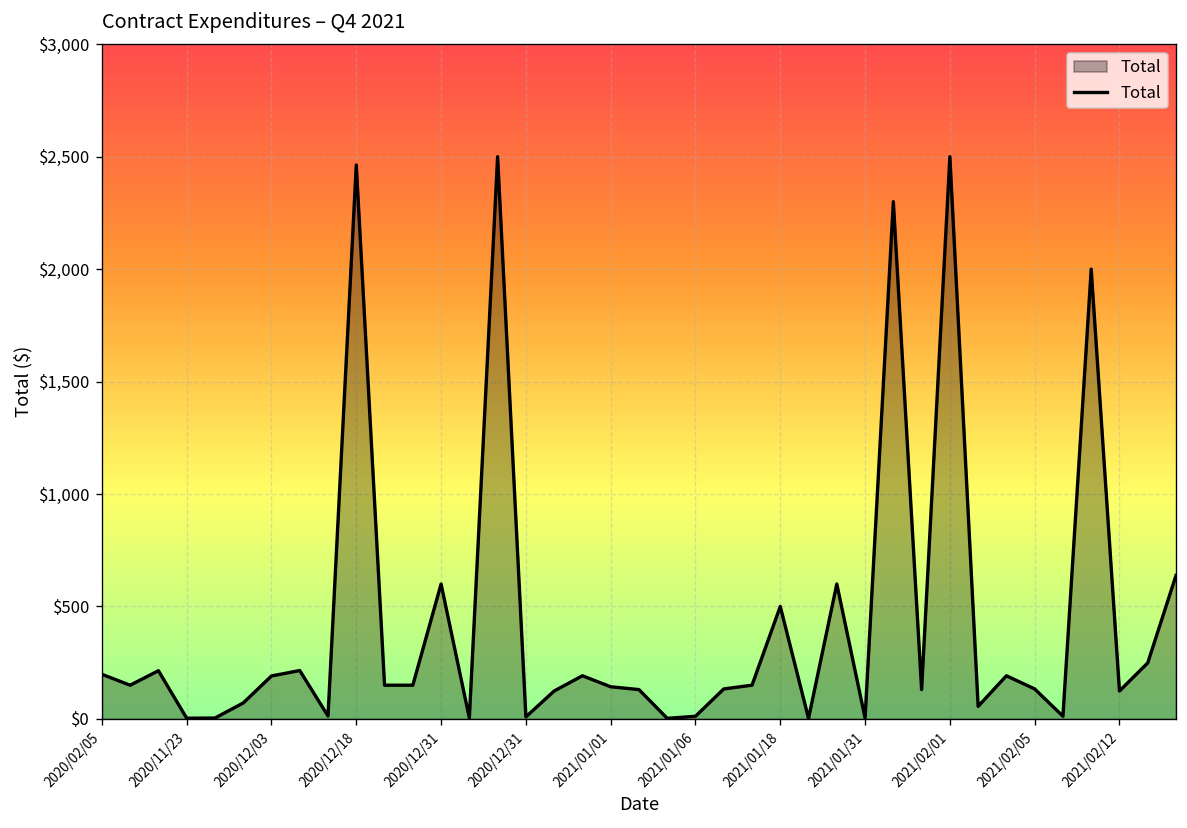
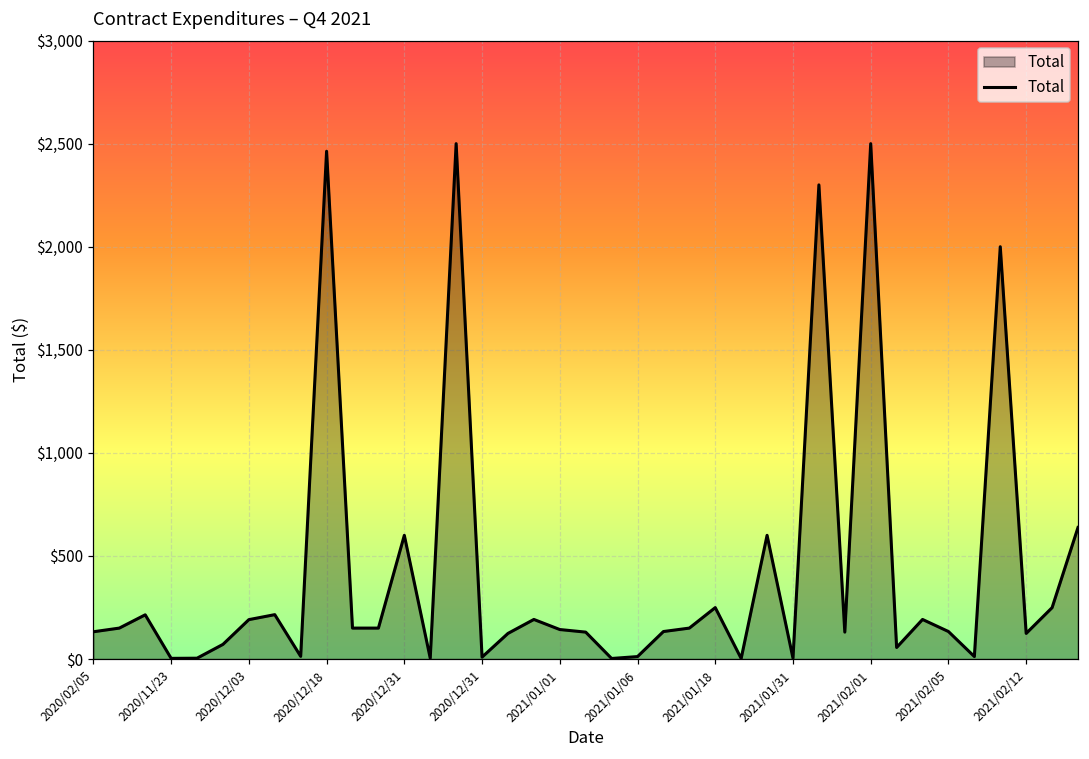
  {
-   "2020/02/05": "$200",
+   "2020/02/05": "$130",
    "2020/12/18": "$2,460",
    "2021/01/06": "$10",
-   "2021/01/18": "$500",
+   "2021/01/18": "$250",
    "2021/01/31": "$0",
    "2021/02/05": "$130",
    "2021/02/12": "$120"
  }
